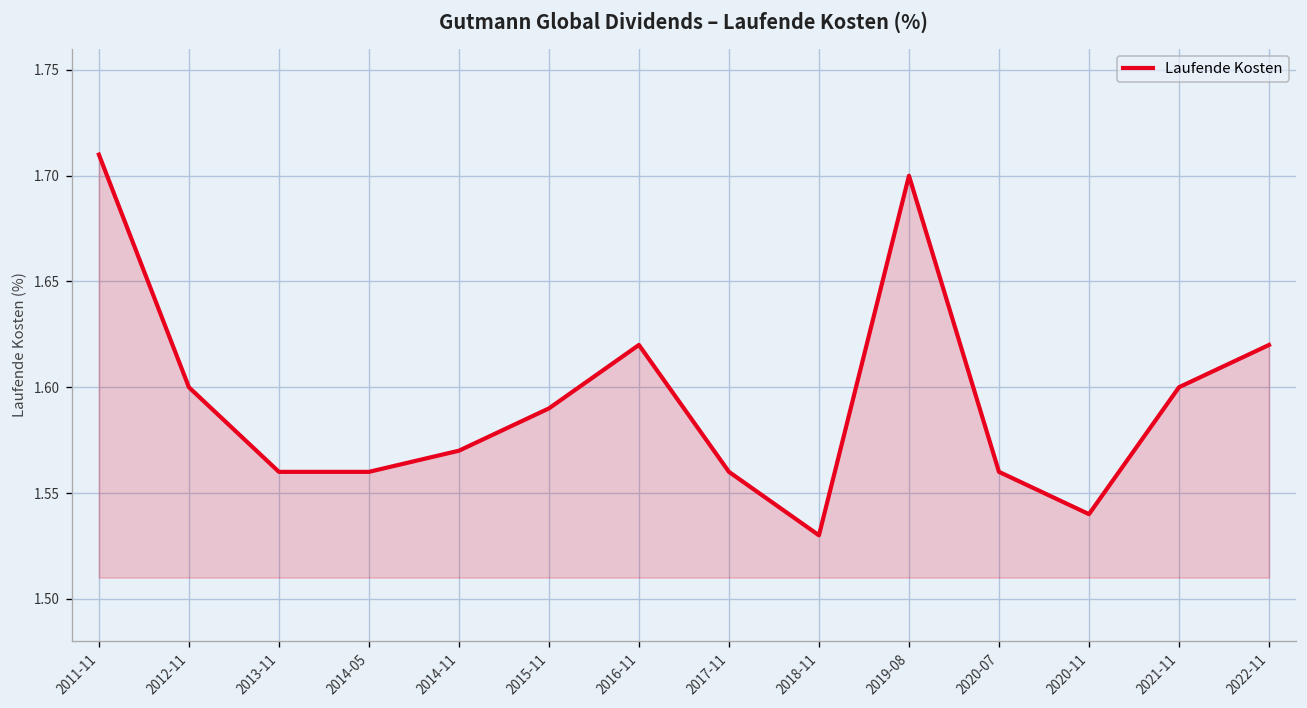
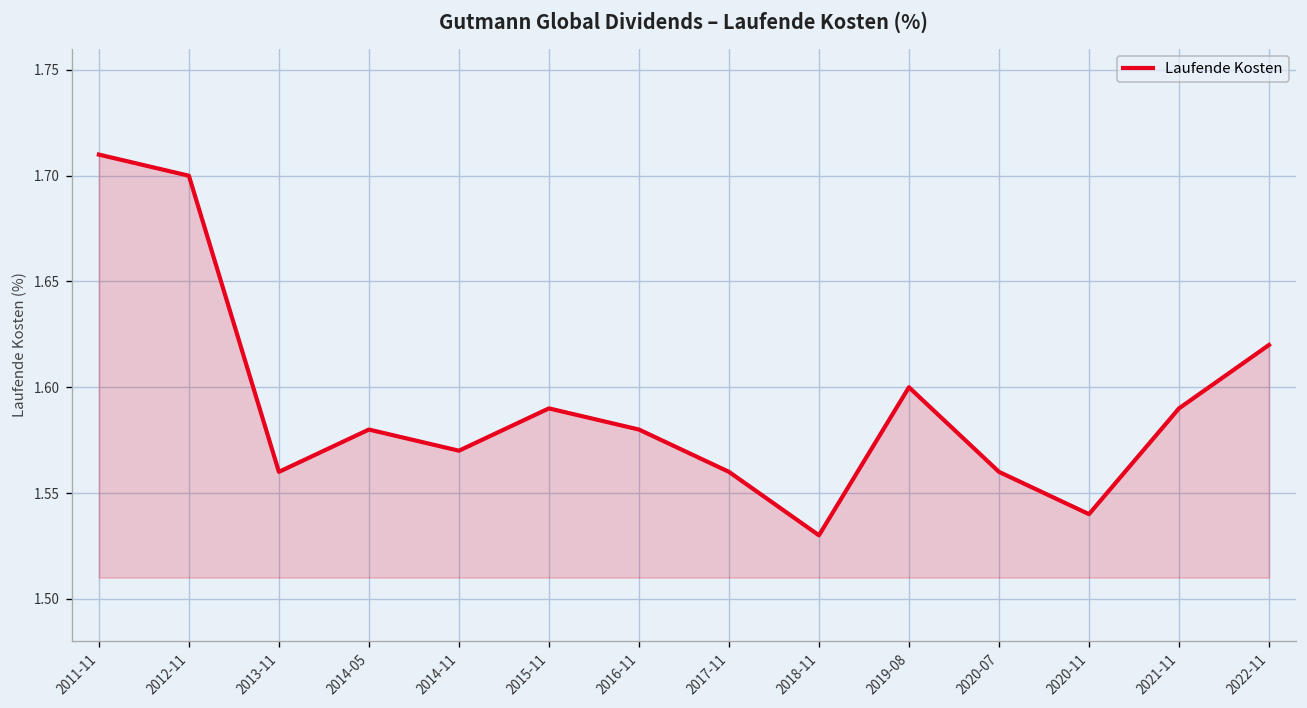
  {
    "2011-11": 1.71,
-   "2012-11": 1.6,
+   "2012-11": 1.7,
    "2013-11": 1.56,
-   "2014-05": 1.56,
+   "2014-05": 1.58,
    "2014-11": 1.57,
    "2015-11": 1.59,
-   "2016-11": 1.62,
+   "2016-11": 1.58,
    "2017-11": 1.56,
    "2018-11": 1.53,
-   "2019-08": 1.7,
+   "2019-08": 1.6,
    "2020-07": 1.56,
    "2020-11": 1.54,
-   "2021-11": 1.60,
+   "2021-11": 1.59,
    "2022-11": 1.62
  }
